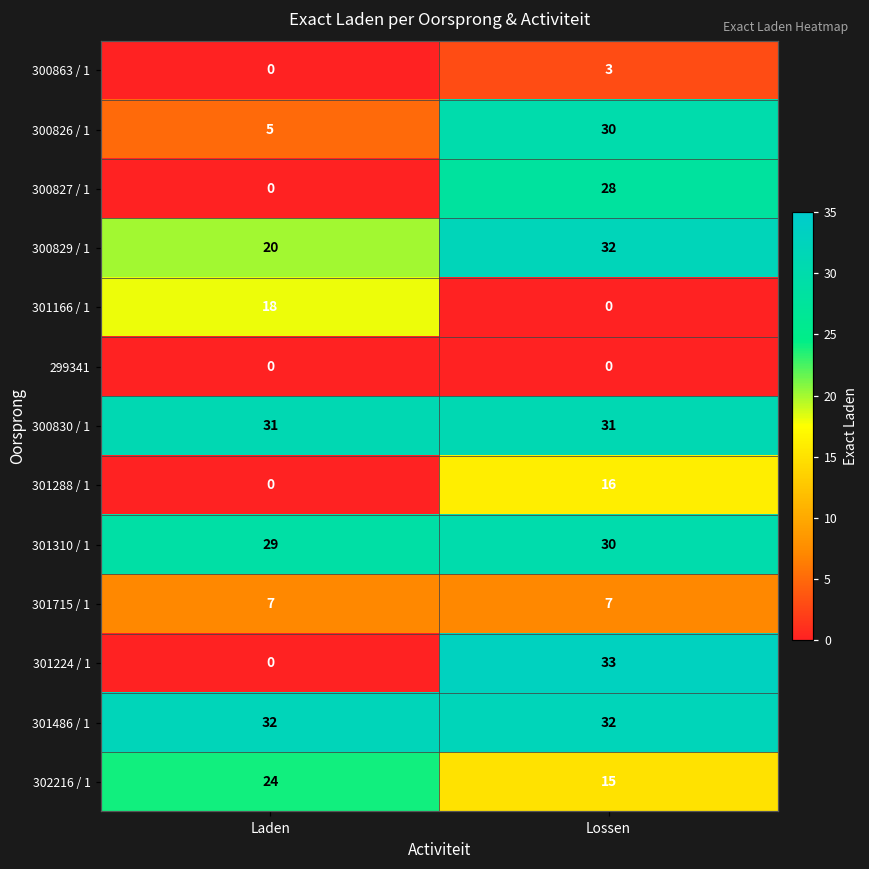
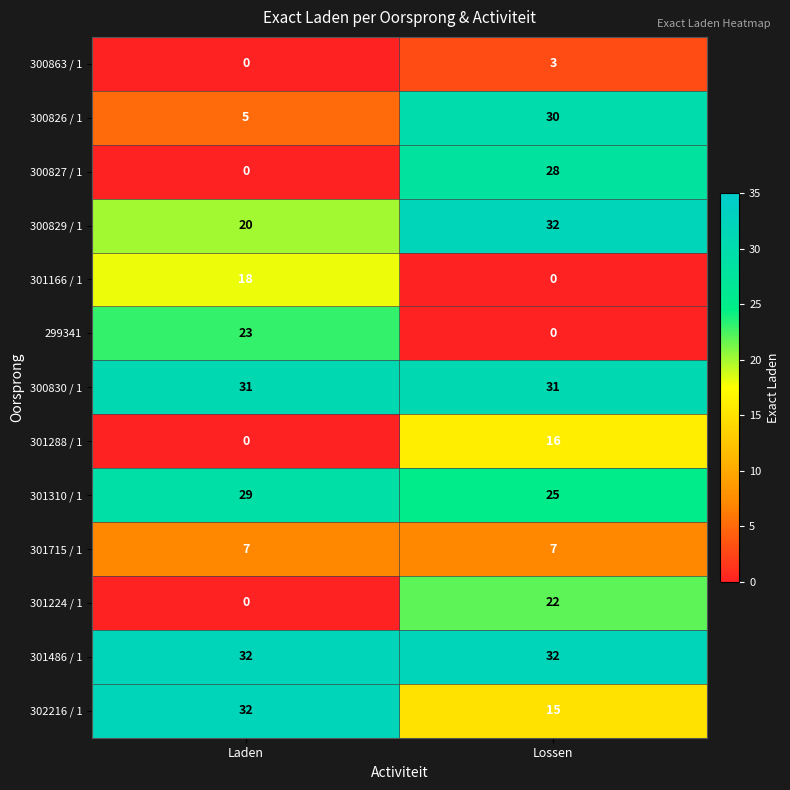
  {
    "300863 / 1": {
      "Laden": 0,
      "Lossen": 3
    },
    "300826 / 1": {
      "Laden": 5,
      "Lossen": 30
    },
    "300827 / 1": {
      "Laden": 0,
      "Lossen": 28
    },
    "300829 / 1": {
      "Laden": 20,
      "Lossen": 32
    },
    "301166 / 1": {
      "Laden": 18,
      "Lossen": 0
    },
    "299341": {
-     "Laden": 0,
+     "Laden": 23,
      "Lossen": 0
    },
    "300830 / 1": {
      "Laden": 31,
      "Lossen": 31
    },
    "301288 / 1": {
      "Laden": 0,
      "Lossen": 16
    },
    "301310 / 1": {
      "Laden": 29,
-     "Lossen": 30
+     "Lossen": 25
    },
    "301715 / 1": {
      "Laden": 7,
      "Lossen": 7
    },
    "301224 / 1": {
      "Laden": 0,
-     "Lossen": 33
+     "Lossen": 22
    },
    "301486 / 1": {
      "Laden": 32,
      "Lossen": 32
    },
    "302216 / 1": {
-     "Laden": 24,
+     "Laden": 32,
      "Lossen": 15
    }
  }
